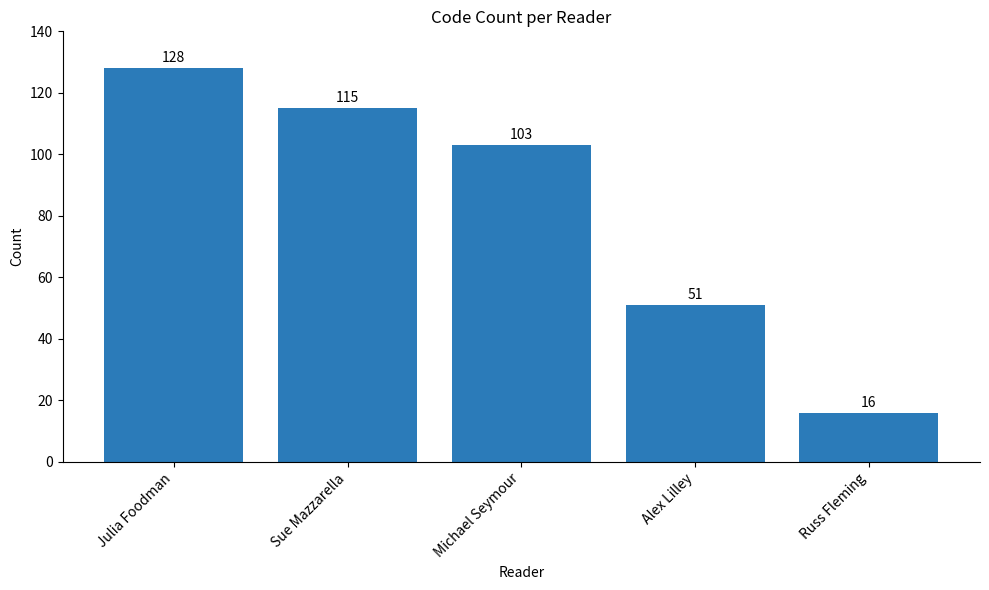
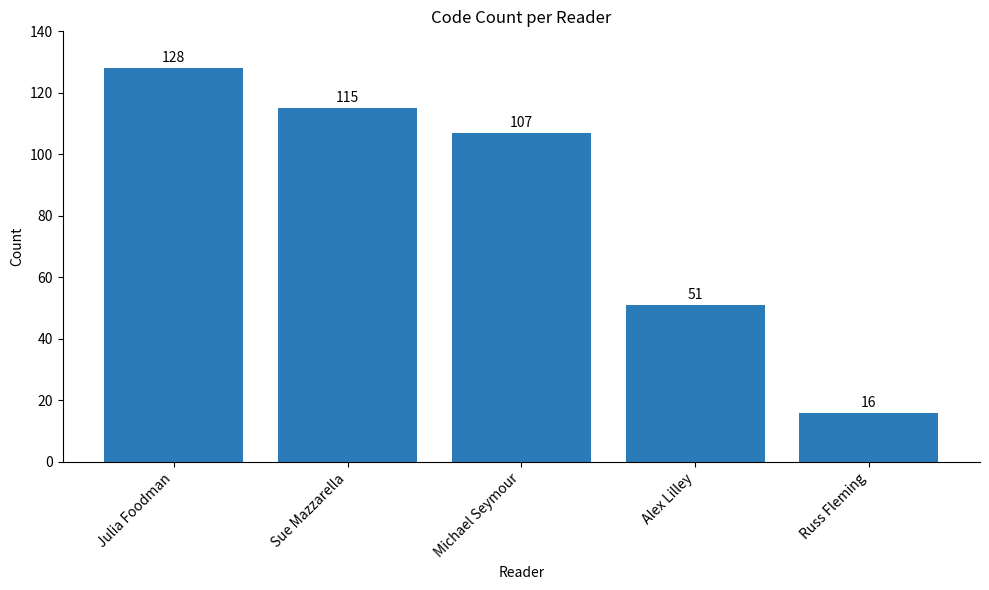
  {
    "Julia Foodman": 128,
    "Sue Mazzarella": 115,
-   "Michael Seymour": 103,
+   "Michael Seymour": 107,
    "Alex Lilley": 51,
    "Russ Fleming": 16
  }
